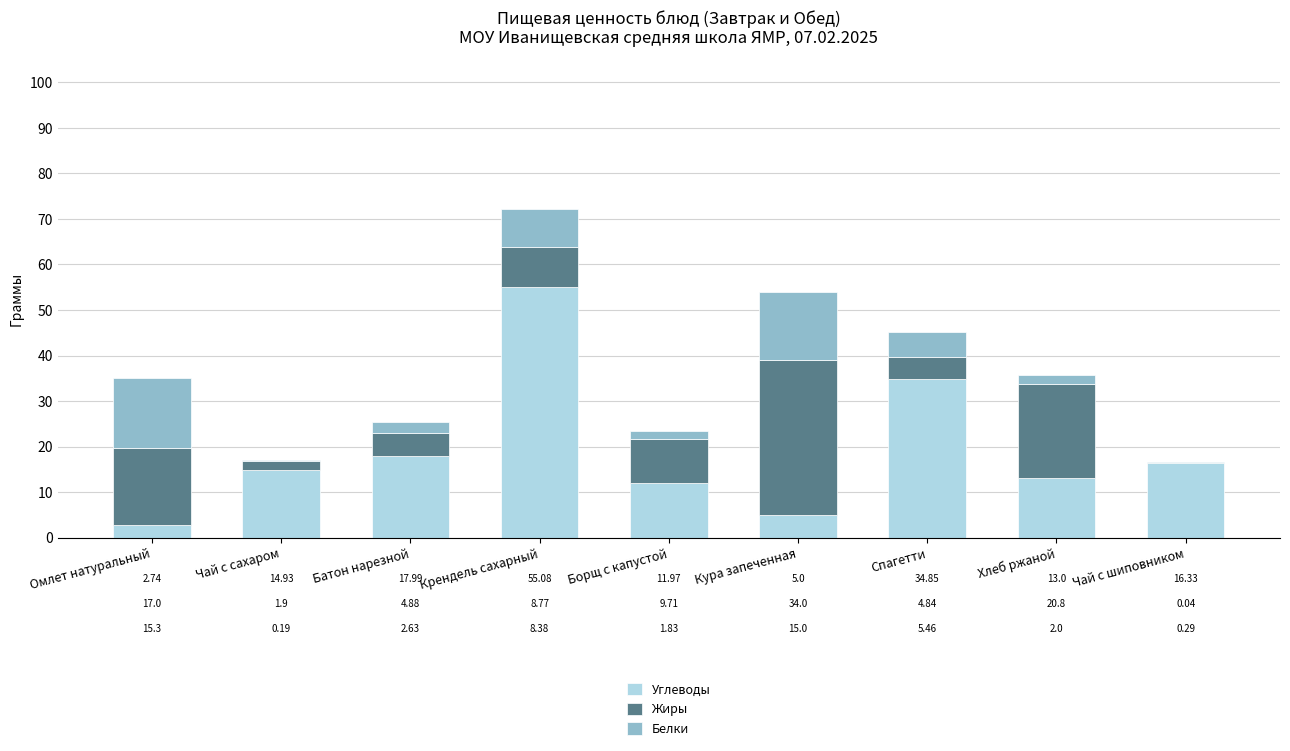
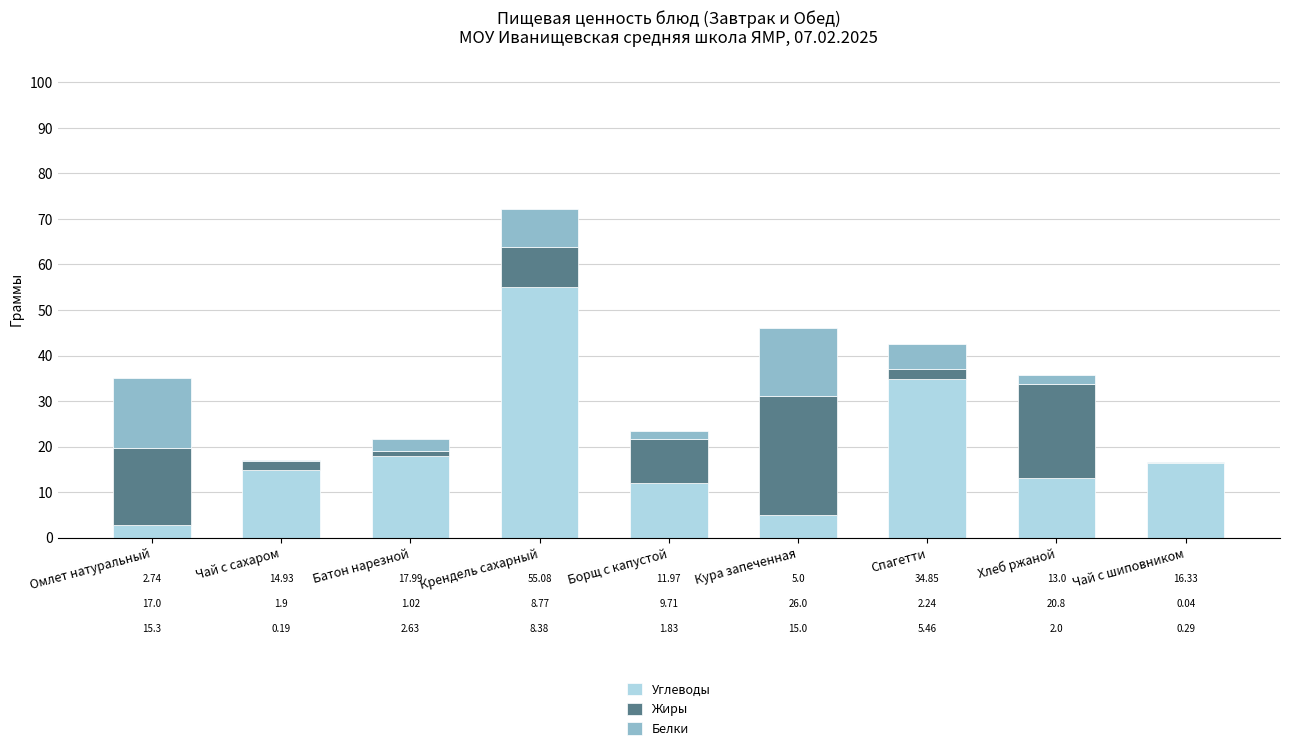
  {
    "Жиры": {
-     "Батон нарезной": 4.88,
-     "Кура запеченная": 34.0,
-     "Спагетти": 4.84
+     "Батон нарезной": 1.02,
+     "Кура запеченная": 26.0,
+     "Спагетти": 2.24
    }
  }
